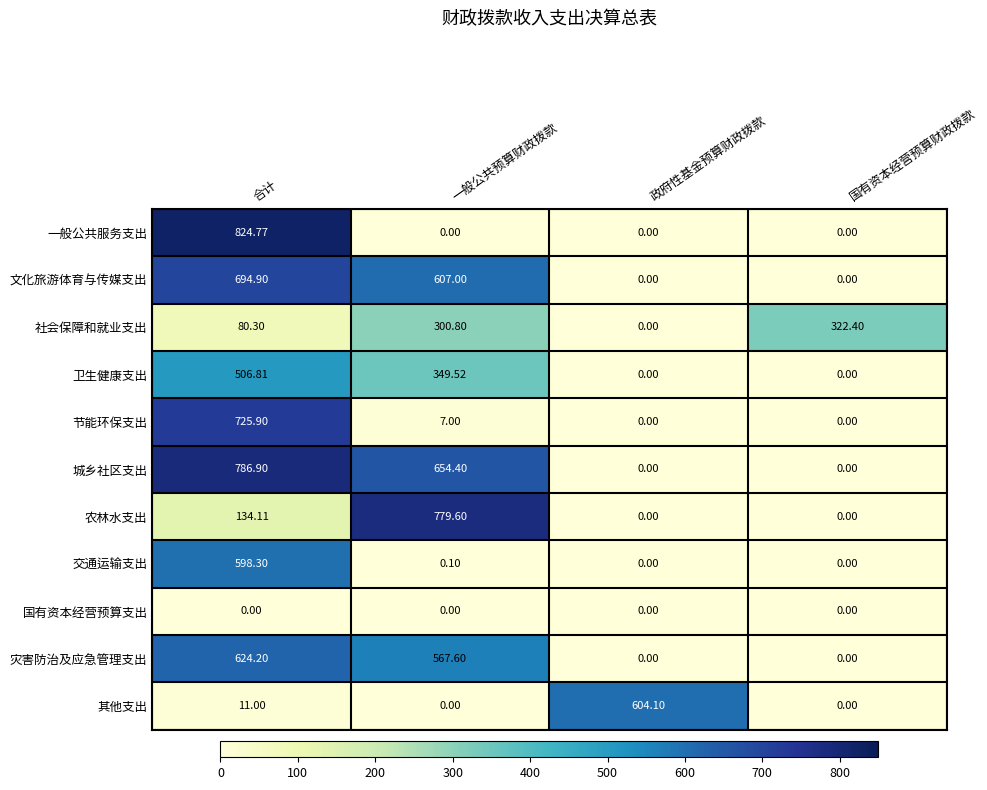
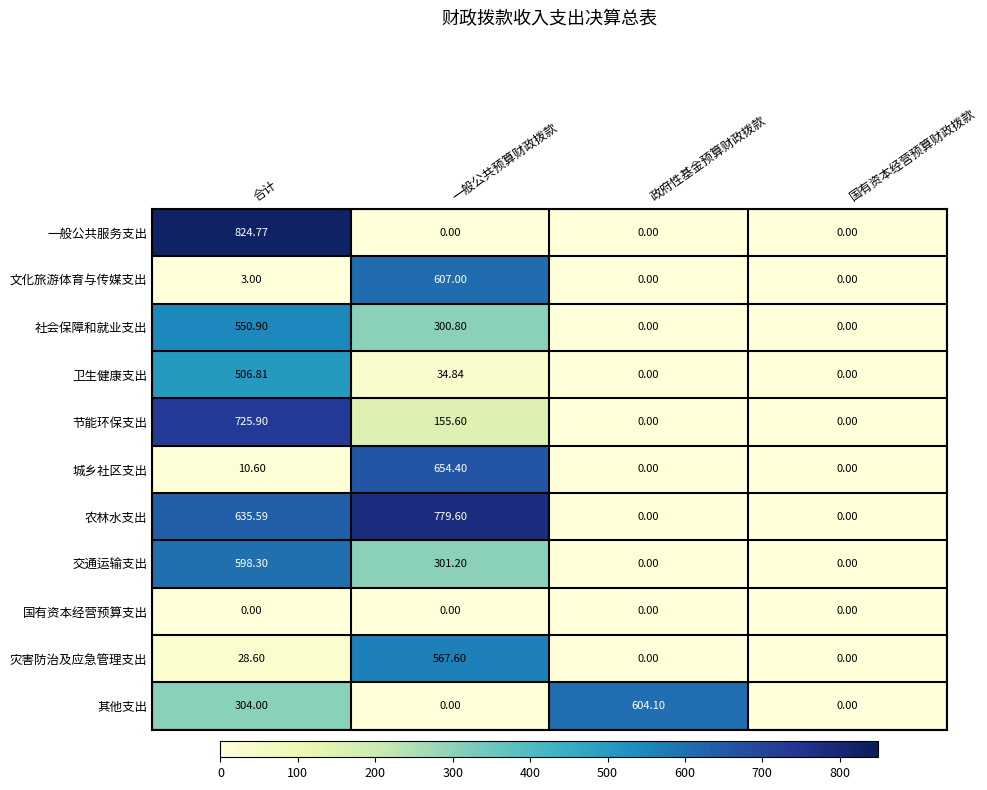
  {
    "一般公共服务支出": {
      "合计": 824.77,
      "一般公共预算财政拨款": 0.00,
      "政府性基金预算财政拨款": 0.00,
      "国有资本经营预算财政拨款": 0.00
    },
    "文化旅游体育与传媒支出": {
-     "合计": 694.90,
+     "合计": 3.00,
      "一般公共预算财政拨款": 607.00,
      "政府性基金预算财政拨款": 0.00,
      "国有资本经营预算财政拨款": 0.00
    },
    "社会保障和就业支出": {
-     "合计": 80.30,
+     "合计": 550.90,
      "一般公共预算财政拨款": 300.80,
      "政府性基金预算财政拨款": 0.00,
-     "国有资本经营预算财政拨款": 322.40
+     "国有资本经营预算财政拨款": 0.00
    },
    "卫生健康支出": {
      "合计": 506.81,
-     "一般公共预算财政拨款": 349.52,
+     "一般公共预算财政拨款": 34.84,
      "政府性基金预算财政拨款": 0.00,
      "国有资本经营预算财政拨款": 0.00
    },
    "节能环保支出": {
      "合计": 725.90,
-     "一般公共预算财政拨款": 7.00,
+     "一般公共预算财政拨款": 155.60,
      "政府性基金预算财政拨款": 0.00,
      "国有资本经营预算财政拨款": 0.00
    },
    "城乡社区支出": {
-     "合计": 786.90,
+     "合计": 10.60,
      "一般公共预算财政拨款": 654.40,
      "政府性基金预算财政拨款": 0.00,
      "国有资本经营预算财政拨款": 0.00
    },
    "农林水支出": {
-     "合计": 134.11,
+     "合计": 635.59,
      "一般公共预算财政拨款": 779.60,
      "政府性基金预算财政拨款": 0.00,
      "国有资本经营预算财政拨款": 0.00
    },
    "交通运输支出": {
      "合计": 598.30,
-     "一般公共预算财政拨款": 0.10,
+     "一般公共预算财政拨款": 301.20,
      "政府性基金预算财政拨款": 0.00,
      "国有资本经营预算财政拨款": 0.00
    },
    "国有资本经营预算支出": {
      "合计": 0.00,
      "一般公共预算财政拨款": 0.00,
      "政府性基金预算财政拨款": 0.00,
      "国有资本经营预算财政拨款": 0.00
    },
    "灾害防治及应急管理支出": {
-     "合计": 624.20,
+     "合计": 28.60,
      "一般公共预算财政拨款": 567.60,
      "政府性基金预算财政拨款": 0.00,
      "国有资本经营预算财政拨款": 0.00
    },
    "其他支出": {
-     "合计": 11.00,
+     "合计": 304.00,
      "一般公共预算财政拨款": 0.00,
      "政府性基金预算财政拨款": 604.10,
      "国有资本经营预算财政拨款": 0.00
    }
  }
